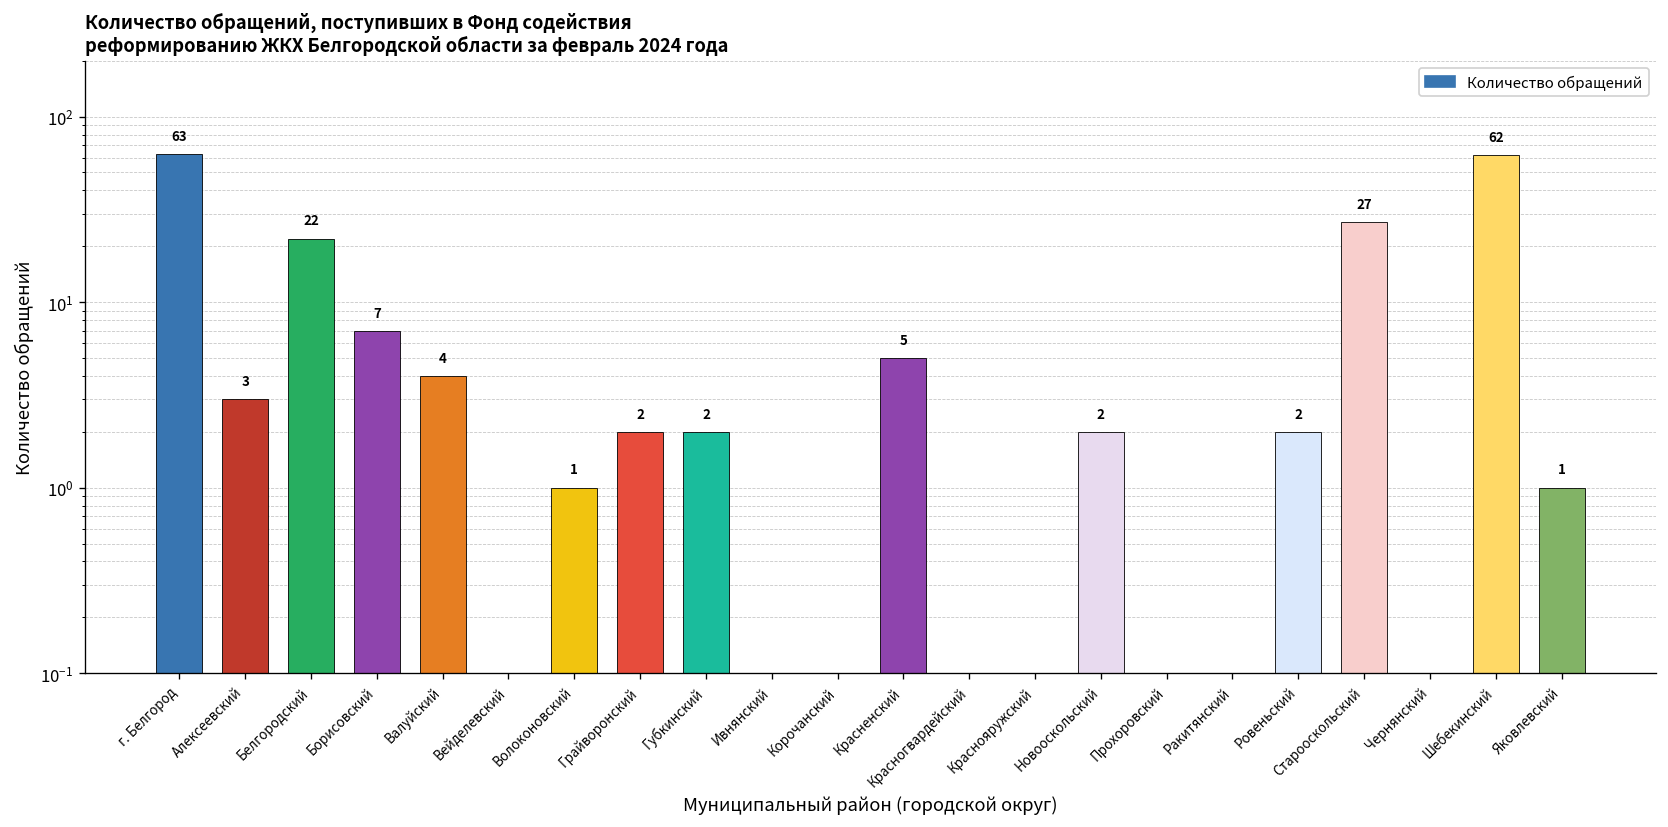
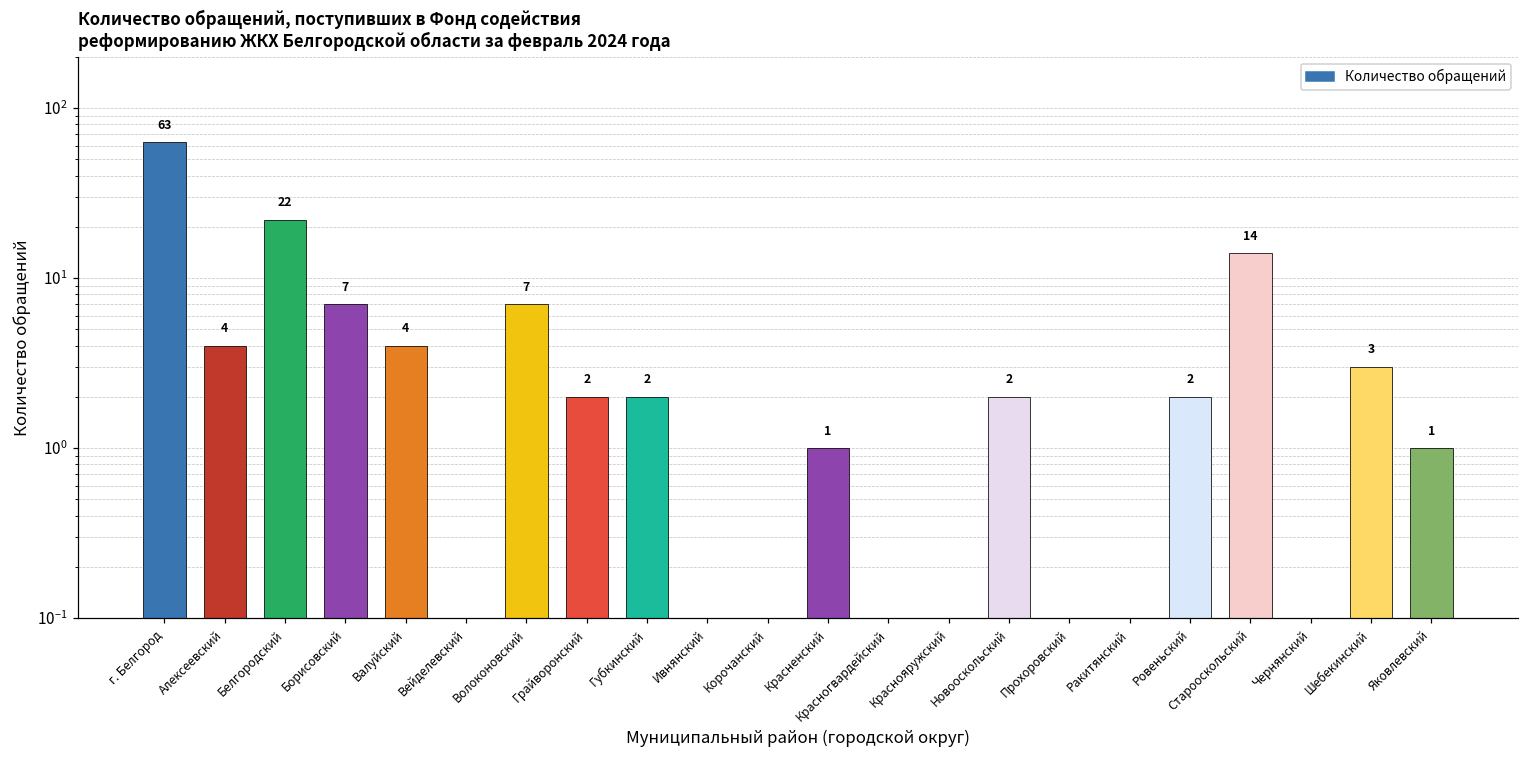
  {
    "г. Белгород": 63,
-   "Алексеевский": 3,
+   "Алексеевский": 4,
    "Белгородский": 22,
    "Борисовский": 7,
    "Валуйский": 4,
-   "Волоконовский": 1,
+   "Волоконовский": 7,
    "Грайворонский": 2,
    "Губкинский": 2,
-   "Красненский": 5,
+   "Красненский": 1,
    "Новооскольский": 2,
    "Ровеньский": 2,
-   "Старооскольский": 27,
-   "Шебекинский": 62,
+   "Старооскольский": 14,
+   "Шебекинский": 3,
    "Яковлевский": 1
  }
